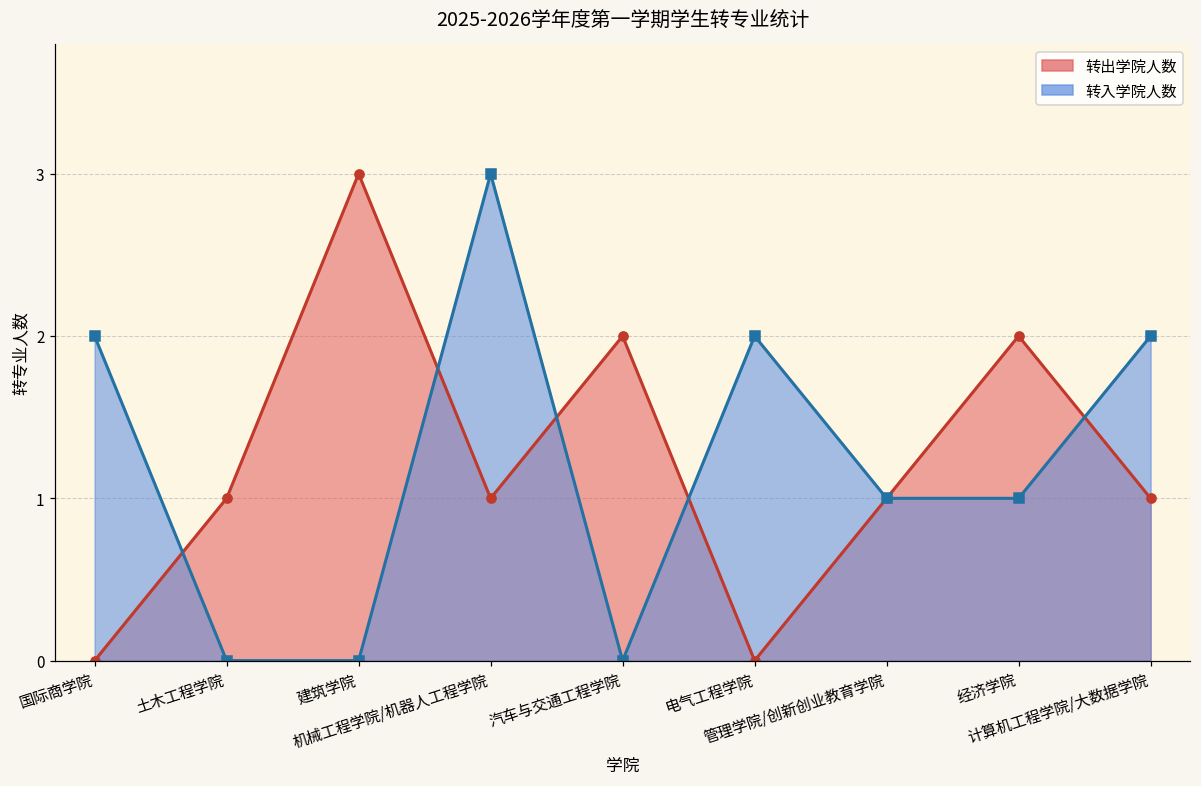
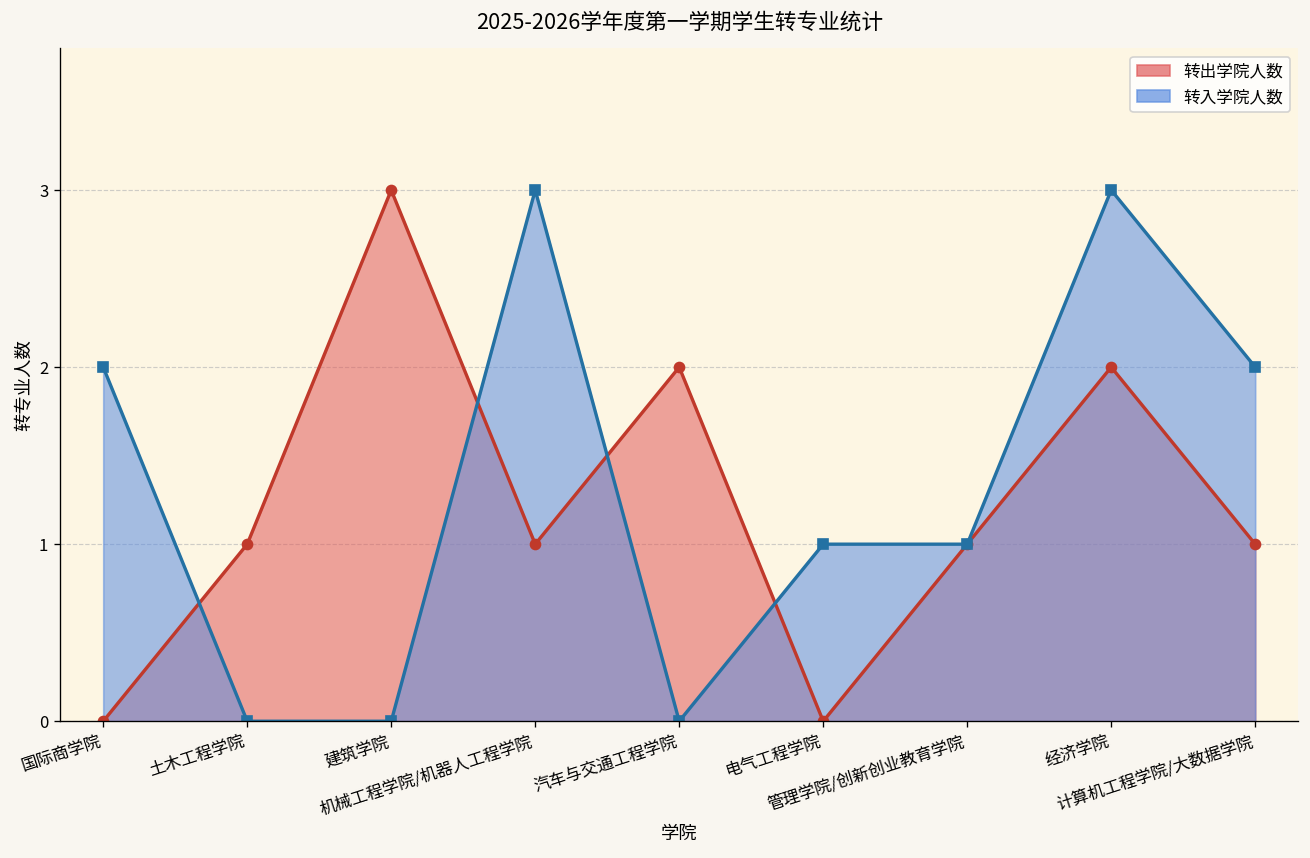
  {
    "转出学院人数": {
      "国际商学院": 0,
      "土木工程学院": 1,
      "建筑学院": 3,
      "机械工程学院/机器人工程学院": 1,
      "汽车与交通工程学院": 2,
      "电气工程学院": 0,
      "经济学院": 2,
      "计算机工程学院/大数据学院": 1
    },
    "转入学院人数": {
      "国际商学院": 2,
      "土木工程学院": 0,
      "建筑学院": 0,
      "机械工程学院/机器人工程学院": 3,
      "汽车与交通工程学院": 0,
-     "电气工程学院": 2,
-     "经济学院": 1,
+     "电气工程学院": 1,
+     "经济学院": 3,
      "计算机工程学院/大数据学院": 2
    }
  }
